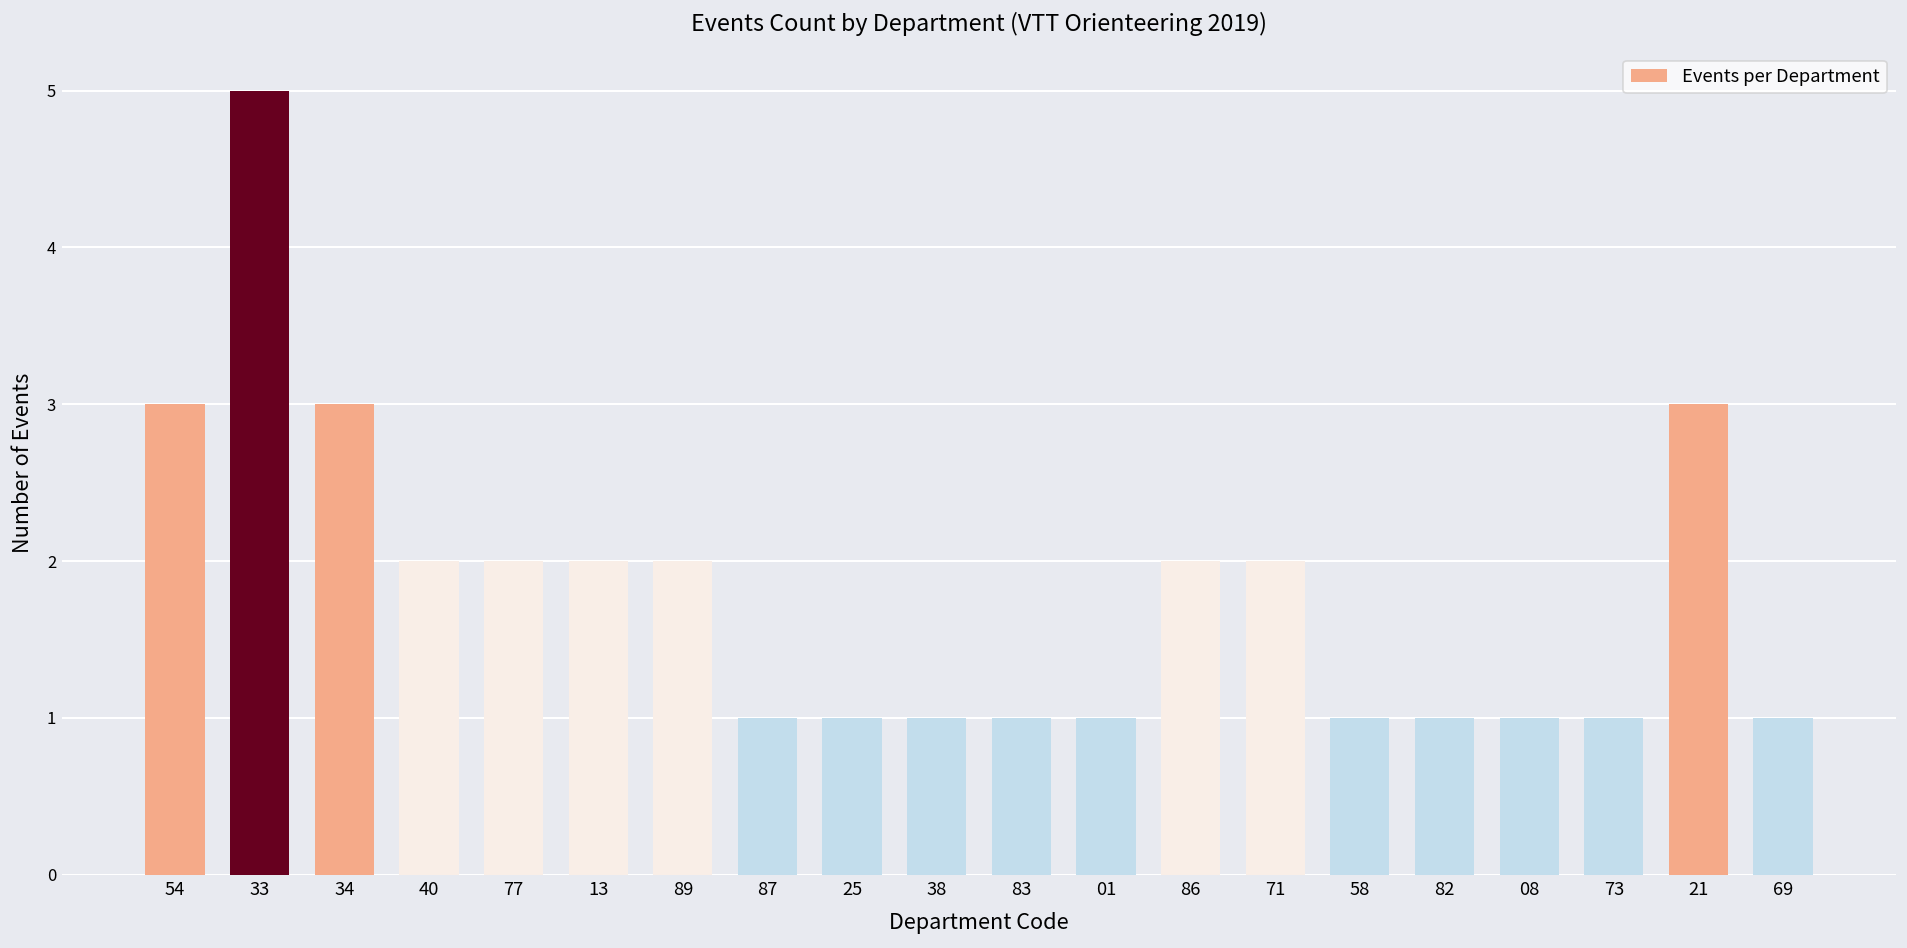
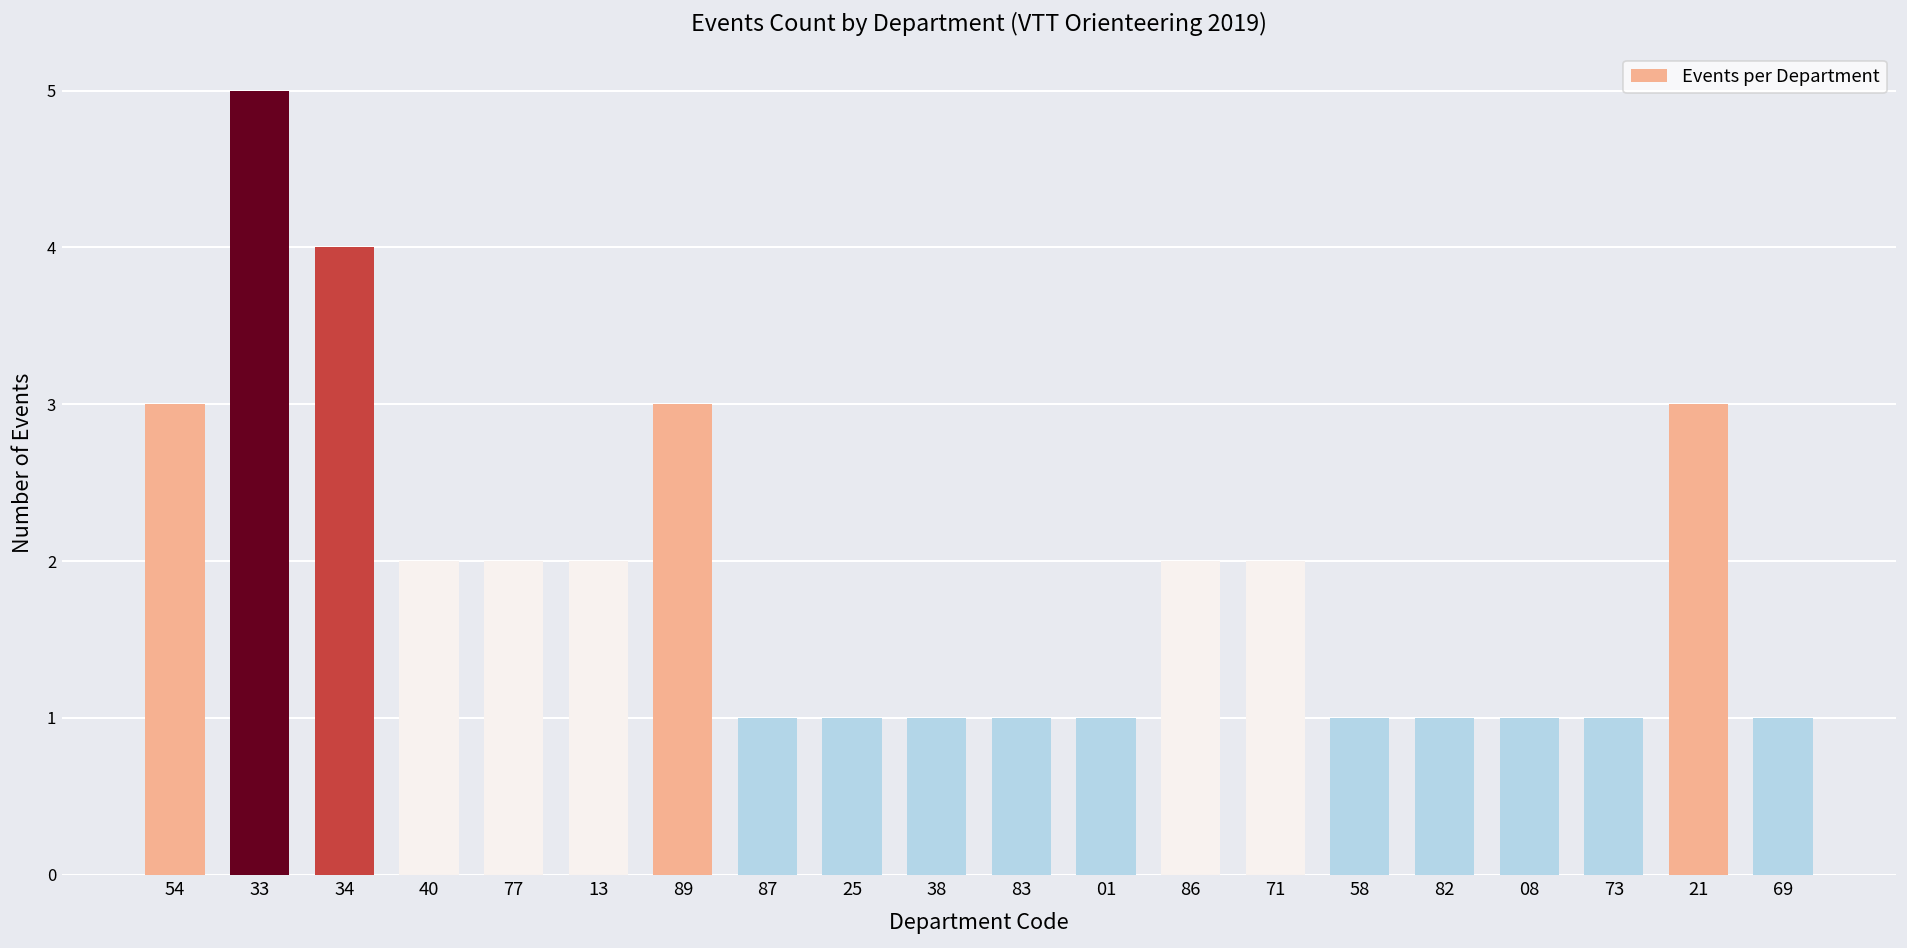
  {
    "54": 3,
    "33": 5,
-   "34": 3,
+   "34": 4,
    "40": 2,
    "77": 2,
    "13": 2,
-   "89": 2,
+   "89": 3,
    "87": 1,
    "25": 1,
    "38": 1,
    "83": 1,
    "01": 1,
    "86": 2,
    "71": 2,
    "58": 1,
    "82": 1,
    "08": 1,
    "73": 1,
    "21": 3,
    "69": 1
  }
